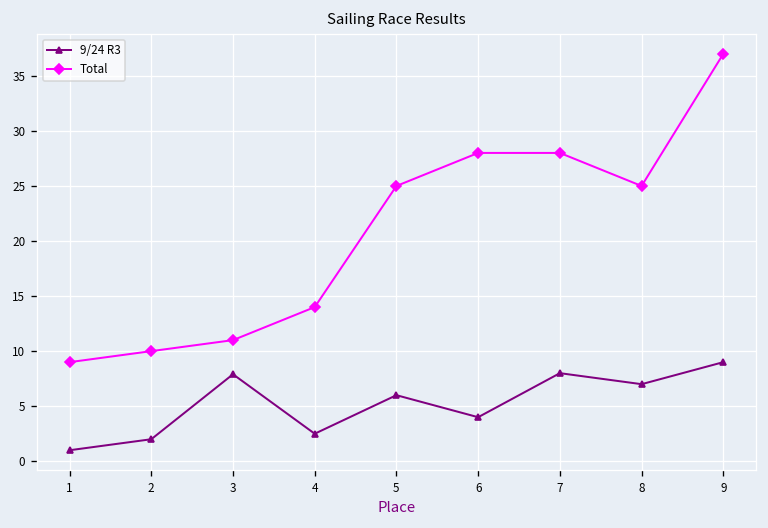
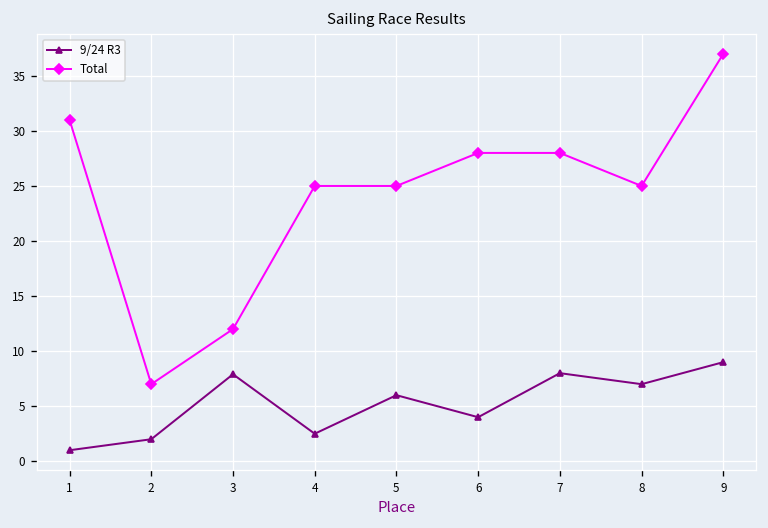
  {
    "9/24 R3": {
      "1": 1,
      "2": 2,
      "3": 8,
      "4": 3,
      "5": 6,
      "6": 4,
      "7": 8,
      "8": 7,
      "9": 9
    },
    "Total": {
-     "1": 9,
-     "2": 10,
-     "3": 11,
-     "4": 14,
+     "1": 31,
+     "2": 7,
+     "3": 12,
+     "4": 25,
      "5": 25,
      "6": 28,
      "7": 28,
      "8": 25,
      "9": 37
    }
  }
